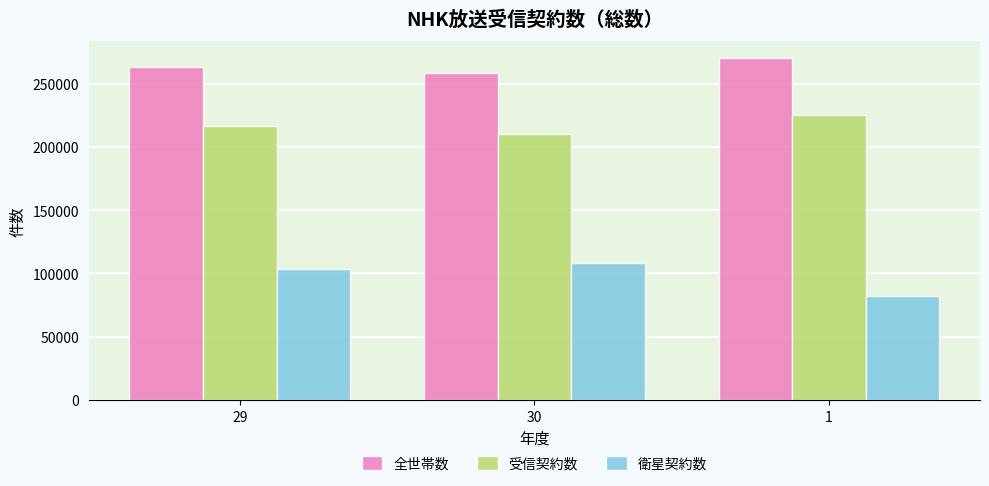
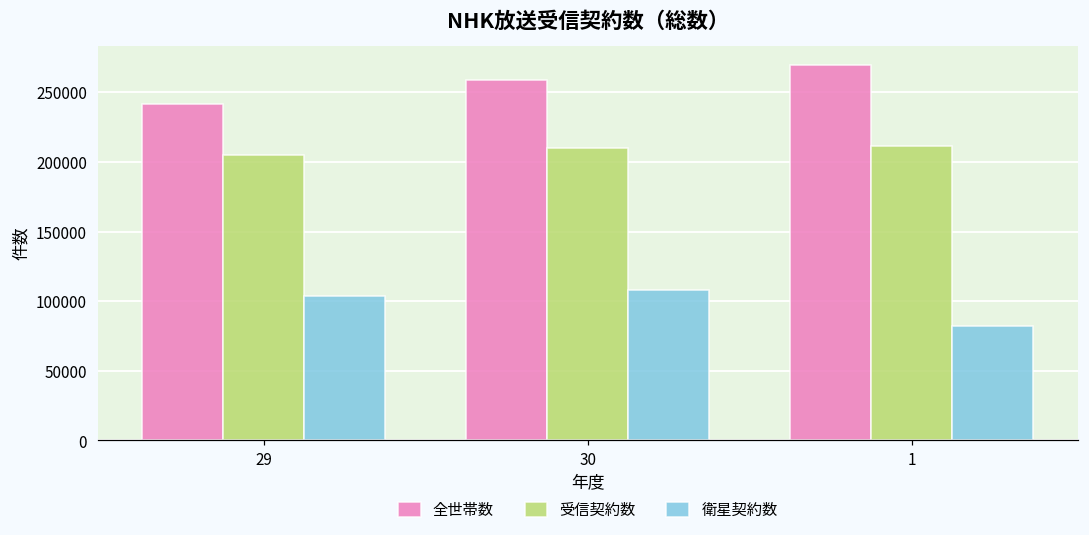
  {
    "全世帯数": {
-     "29": 263000,
+     "29": 242000,
      "30": 259000,
      "1": 270000
    },
    "受信契約数": {
-     "29": 217000,
+     "29": 205000,
      "30": 210000,
-     "1": 225000
+     "1": 211000
    },
    "衛星契約数": {
      "29": 104000,
      "30": 108000,
      "1": 82000
    }
  }
